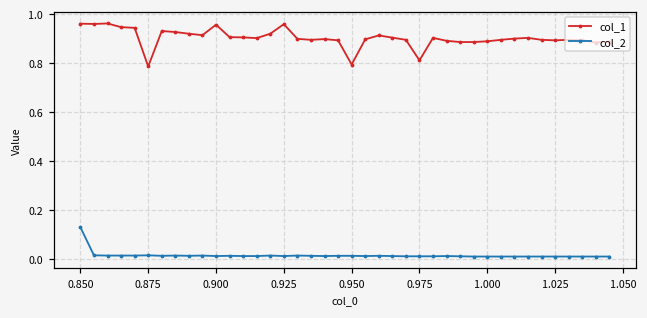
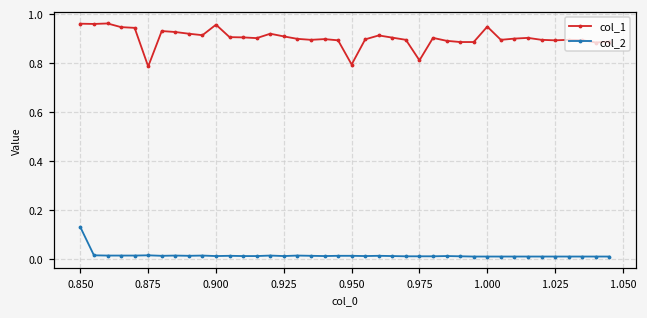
  {
    "col_1": {
      "0.850": 0.96,
      "0.875": 0.79,
      "0.900": 0.96,
-     "0.925": 0.96,
+     "0.925": 0.91,
      "0.950": 0.80,
      "0.975": 0.81,
-     "1.000": 0.89,
+     "1.000": 0.95,
      "1.025": 0.89
    },
    "col_2": {
      "0.850": 0.13,
      "0.875": 0.01,
      "0.900": 0.01,
      "0.925": 0.01,
      "0.950": 0.01,
      "0.975": 0.01,
      "1.000": 0.01,
      "1.025": 0.01
    }
  }
